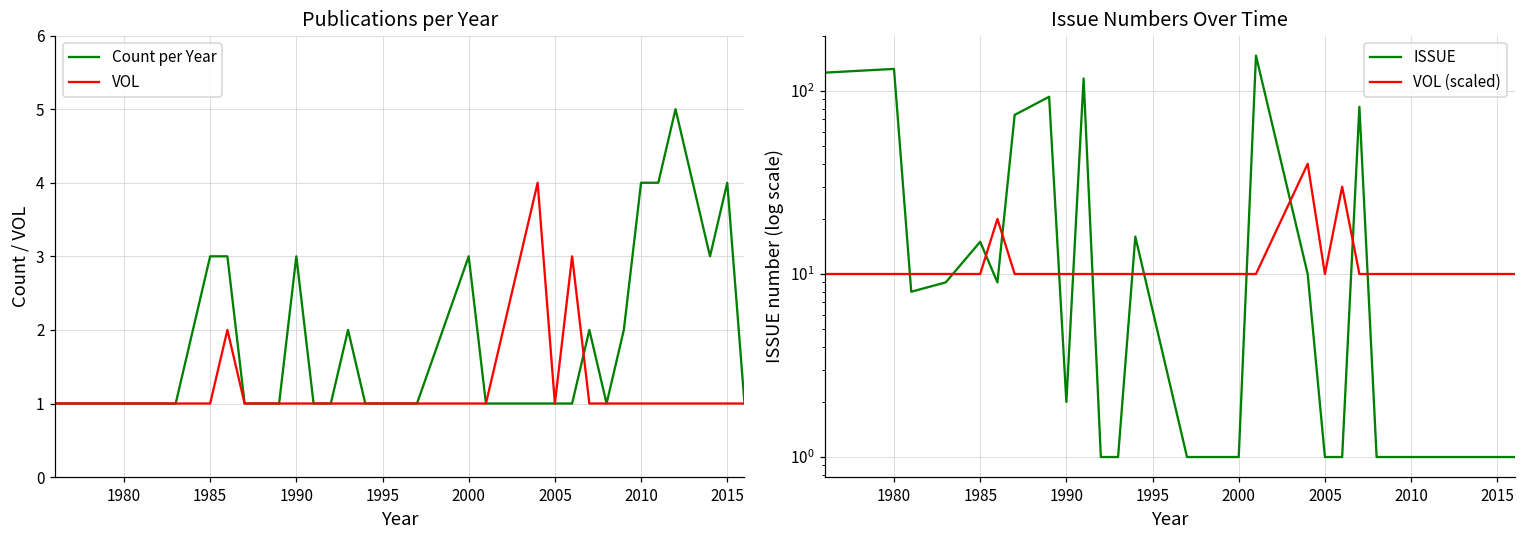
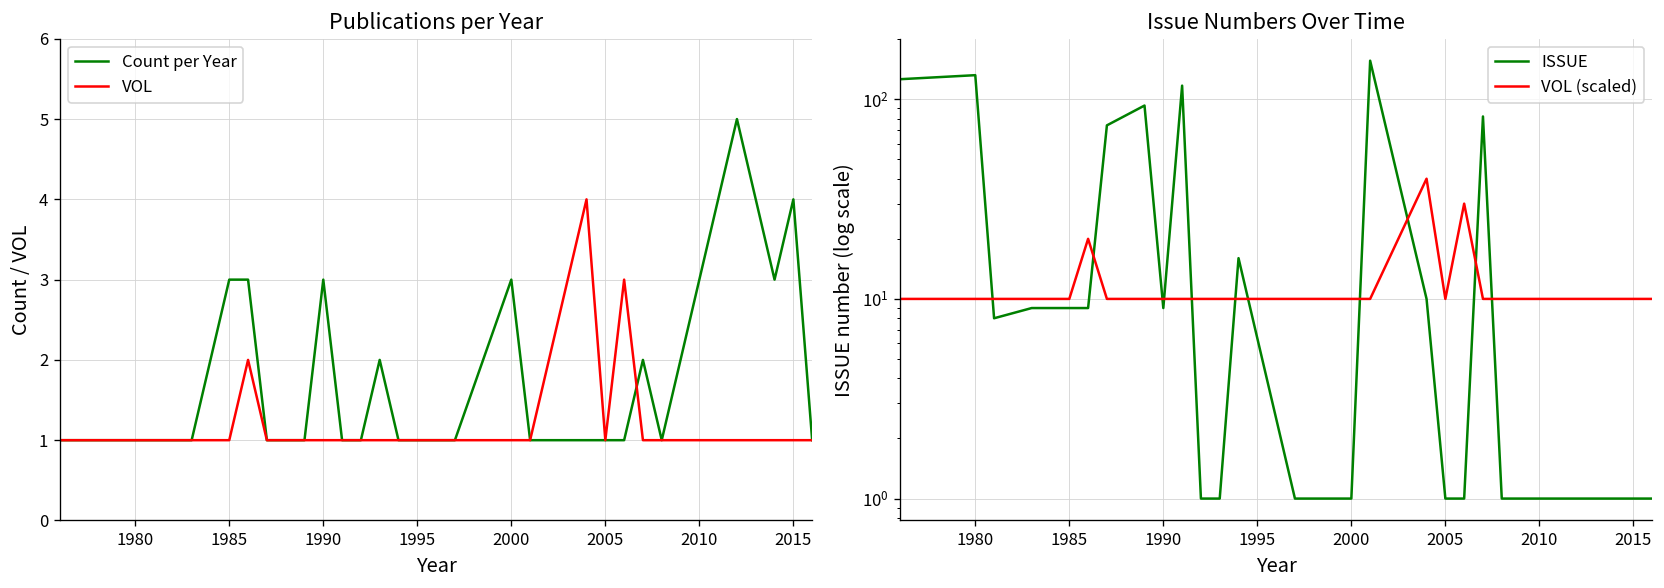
  {
    "Publications per Year": {
      "Count per Year": {
        "1985": 3,
        "1990": 3,
        "2000": 3,
-       "2010": 4,
+       "2010": 3,
        "2015": 4
      },
      "VOL": {
        "1985": 1,
        "1990": 1,
        "2000": 1,
        "2010": 1,
        "2015": 1
      }
    },
    "Issue Numbers Over Time": {
      "ISSUE": {
        "1980": 130,
-       "1985": 15,
-       "1990": 2,
+       "1985": 9,
+       "1990": 9,
        "2000": 1,
        "2005": 1,
        "2010": 1,
        "2015": 1
      },
      "VOL (scaled)": {
        "1980": 10,
        "1985": 10,
        "1990": 10,
        "2000": 10,
        "2005": 10,
        "2010": 10,
        "2015": 10
      }
    }
  }
